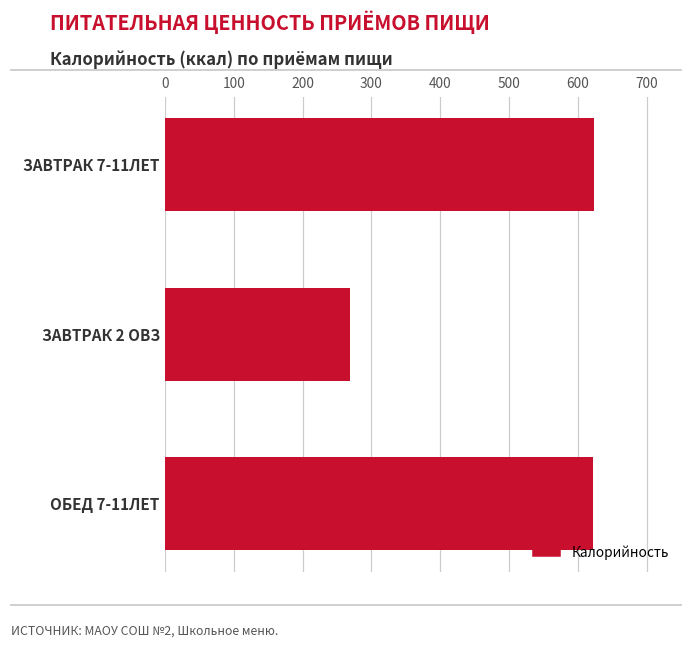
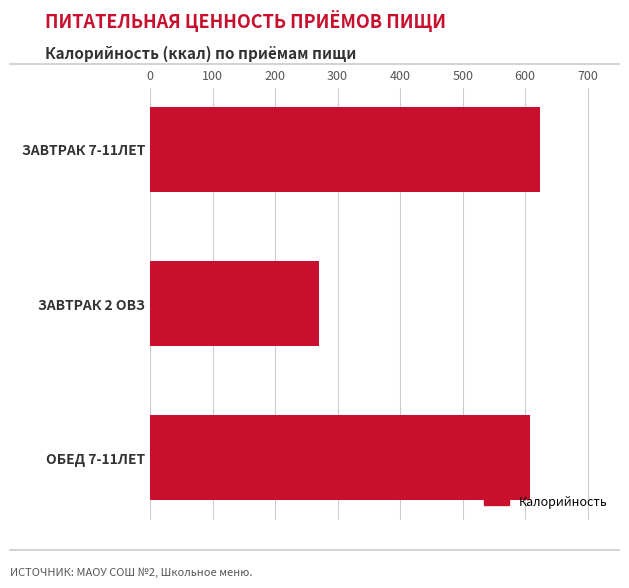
  {
    "ЗАВТРАК 7-11ЛЕТ": 620,
    "ЗАВТРАК 2 ОВЗ": 270,
-   "ОБЕД 7-11ЛЕТ": 620
+   "ОБЕД 7-11ЛЕТ": 610
  }
